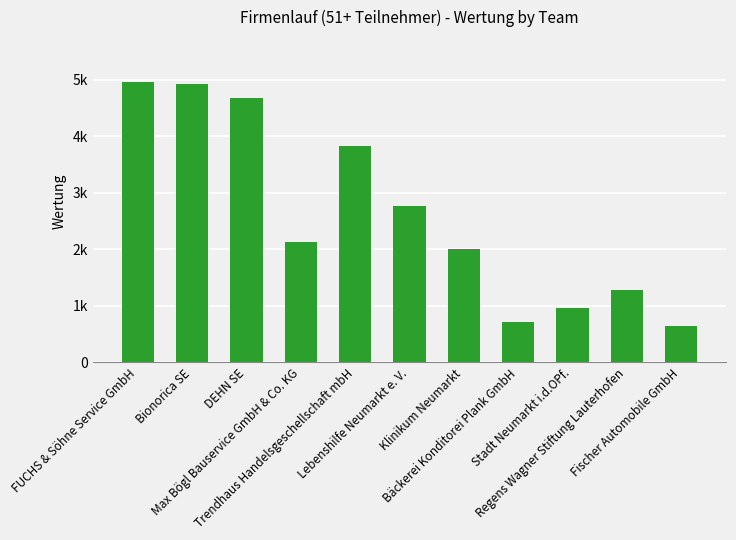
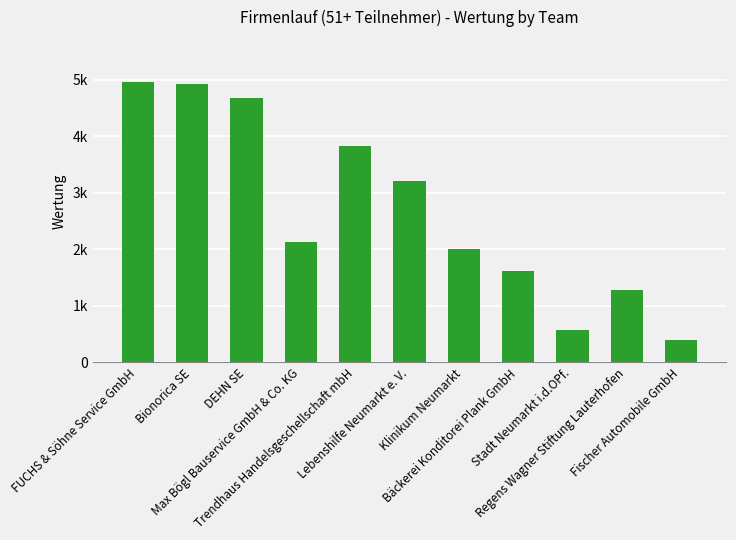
  {
    "FUCHS & Söhne Service GmbH": 5000,
    "Bionorica SE": 4900,
    "DEHN SE": 4700,
    "Max Bögl Bauservice GmbH & Co. KG": 2100,
    "Trendhaus Handelsgeschellschaft mbH": 3800,
-   "Lebenshilfe Neumarkt e. V.": 2800,
+   "Lebenshilfe Neumarkt e. V.": 3200,
    "Klinikum Neumarkt": 2000,
-   "Bäckerei Konditorei Plank GmbH": 700,
-   "Stadt Neumarkt i.d.OPf.": 1000,
+   "Bäckerei Konditorei Plank GmbH": 1600,
+   "Stadt Neumarkt i.d.OPf.": 600,
    "Regens Wagner Stiftung Lauterhofen": 1300,
-   "Fischer Automobile GmbH": 700
+   "Fischer Automobile GmbH": 400
  }
